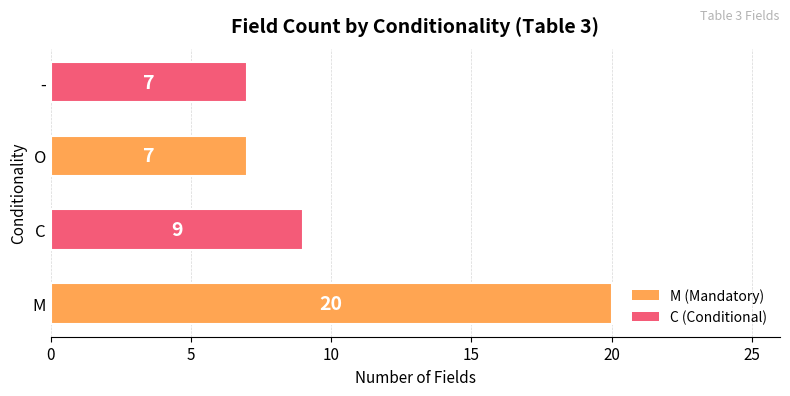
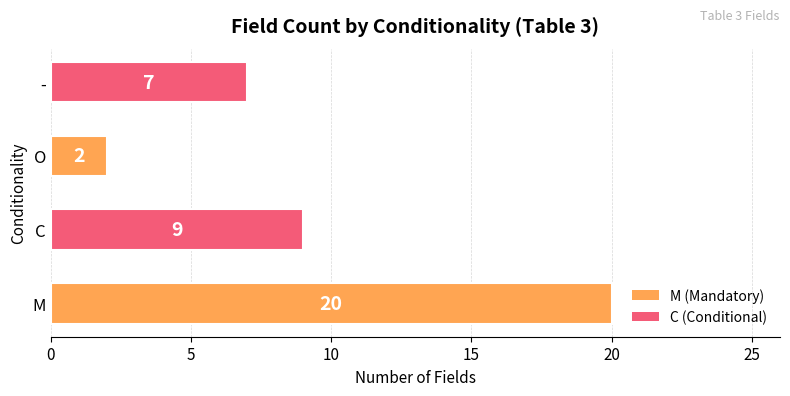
  {
    "-": 7,
-   "O": 7,
+   "O": 2,
    "C": 9,
    "M": 20
  }
